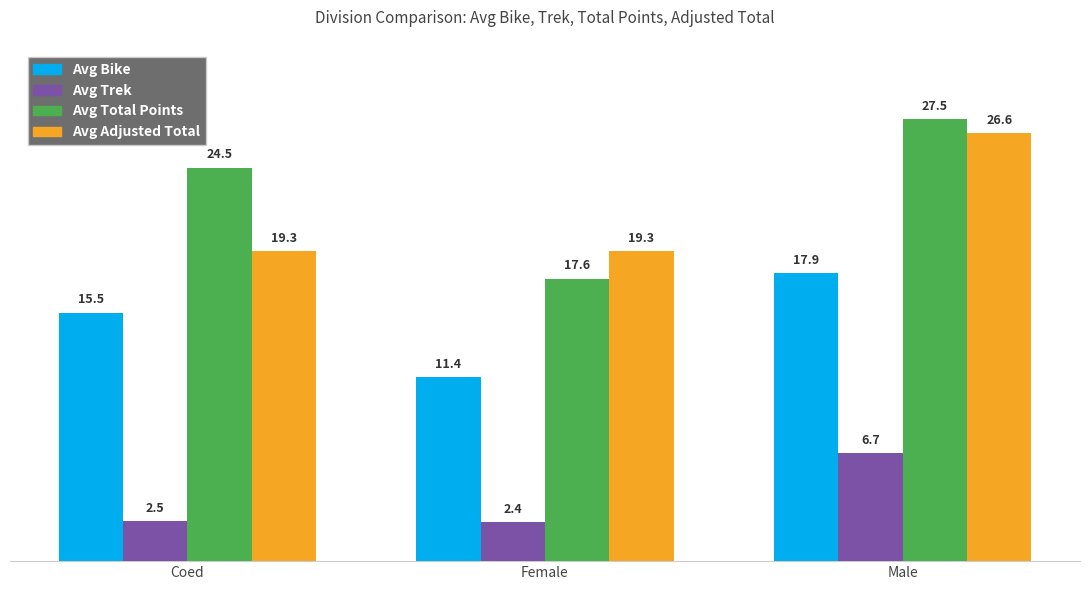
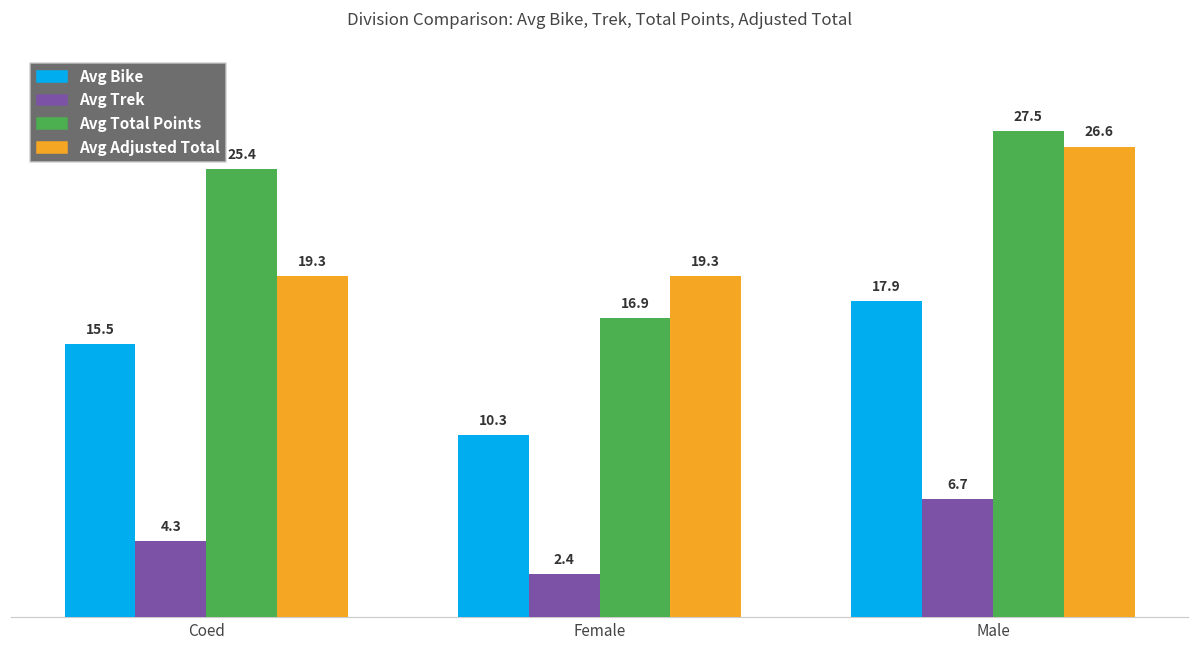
  {
    "Avg Bike": {
      "Coed": 15.5,
-     "Female": 11.4,
+     "Female": 10.3,
      "Male": 17.9
    },
    "Avg Trek": {
-     "Coed": 2.5,
+     "Coed": 4.3,
      "Female": 2.4,
      "Male": 6.7
    },
    "Avg Total Points": {
-     "Coed": 24.5,
-     "Female": 17.6,
+     "Coed": 25.4,
+     "Female": 16.9,
      "Male": 27.5
    },
    "Avg Adjusted Total": {
      "Coed": 19.3,
      "Female": 19.3,
      "Male": 26.6
    }
  }
